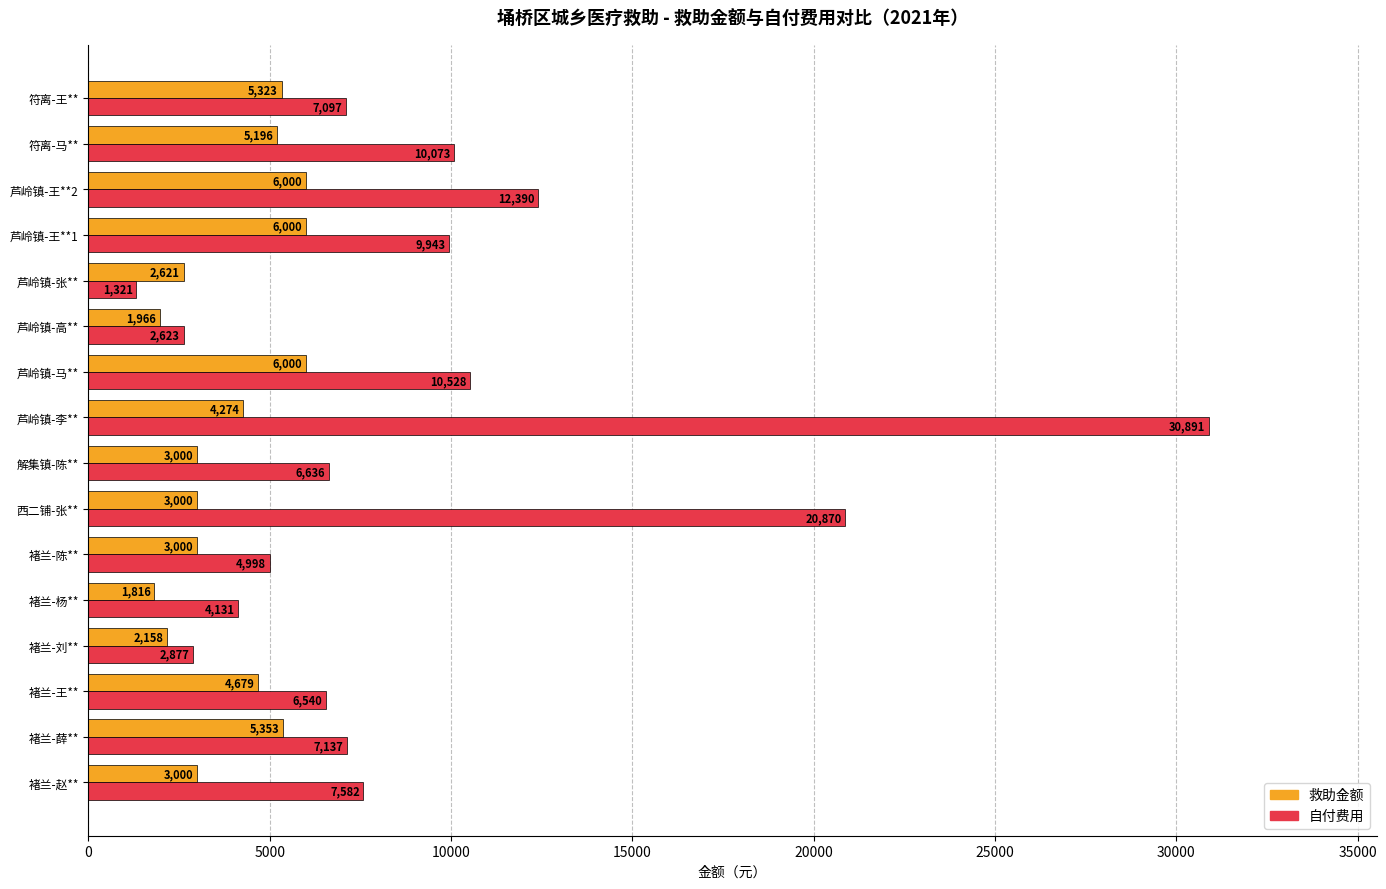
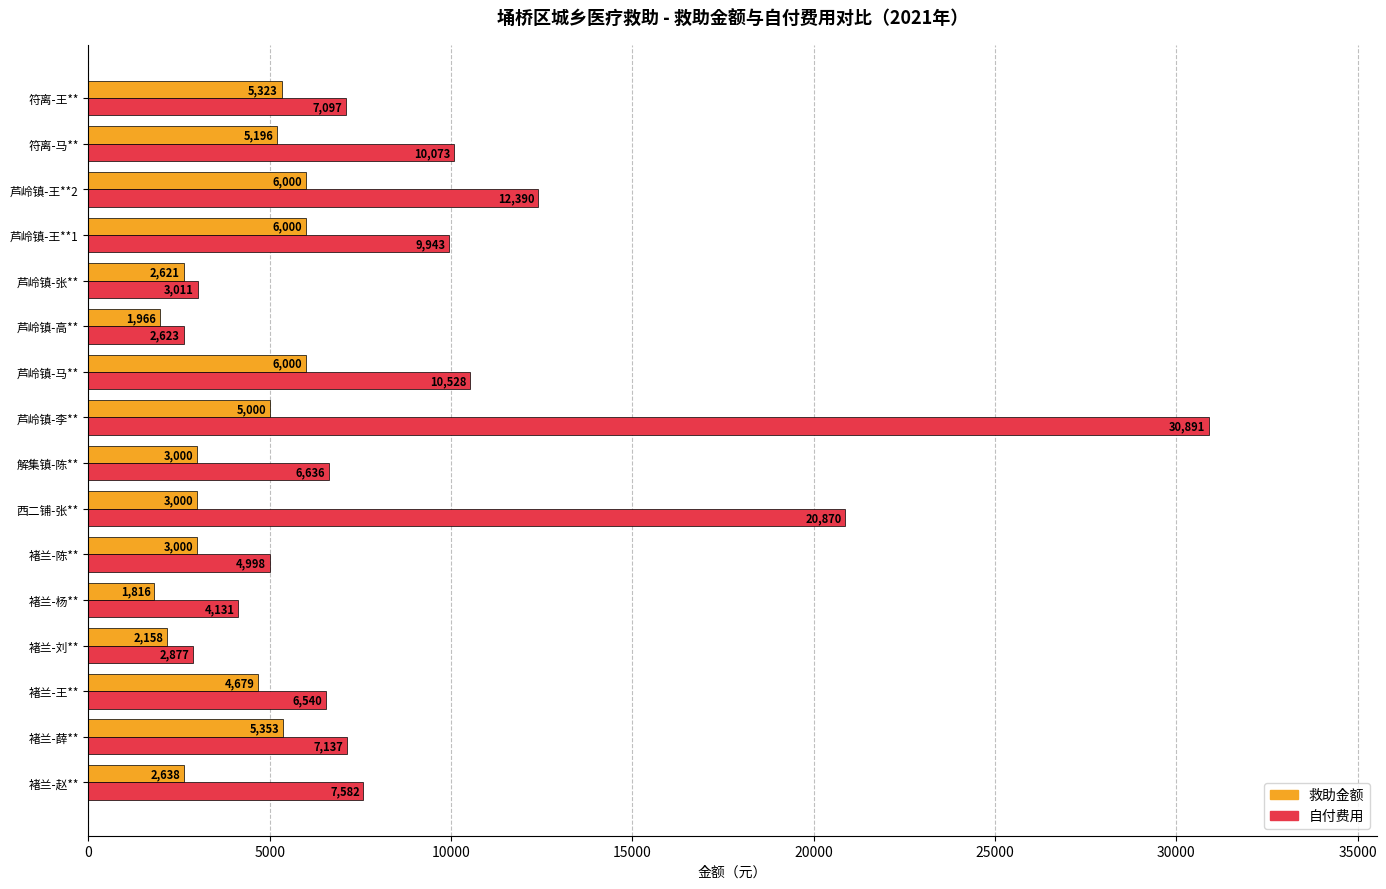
  {
    "救助金额": {
      "符离-王**": "5,323",
      "符离-马**": "5,196",
      "芦岭镇-王**2": "6,000",
      "芦岭镇-王**1": "6,000",
      "芦岭镇-张**": "2,621",
      "芦岭镇-高**": "1,966",
      "芦岭镇-马**": "6,000",
-     "芦岭镇-李**": "4,274",
+     "芦岭镇-李**": "5,000",
      "解集镇-陈**": "3,000",
      "西二铺-张**": "3,000",
      "褚兰-陈**": "3,000",
      "褚兰-杨**": "1,816",
      "褚兰-刘**": "2,158",
      "褚兰-王**": "4,679",
      "褚兰-薛**": "5,353",
-     "褚兰-赵**": "3,000"
+     "褚兰-赵**": "2,638"
    },
    "自付费用": {
      "符离-王**": "7,097",
      "符离-马**": "10,073",
      "芦岭镇-王**2": "12,390",
      "芦岭镇-王**1": "9,943",
-     "芦岭镇-张**": "1,321",
+     "芦岭镇-张**": "3,011",
      "芦岭镇-高**": "2,623",
      "芦岭镇-马**": "10,528",
      "芦岭镇-李**": "30,891",
      "解集镇-陈**": "6,636",
      "西二铺-张**": "20,870",
      "褚兰-陈**": "4,998",
      "褚兰-杨**": "4,131",
      "褚兰-刘**": "2,877",
      "褚兰-王**": "6,540",
      "褚兰-薛**": "7,137",
      "褚兰-赵**": "7,582"
    }
  }
